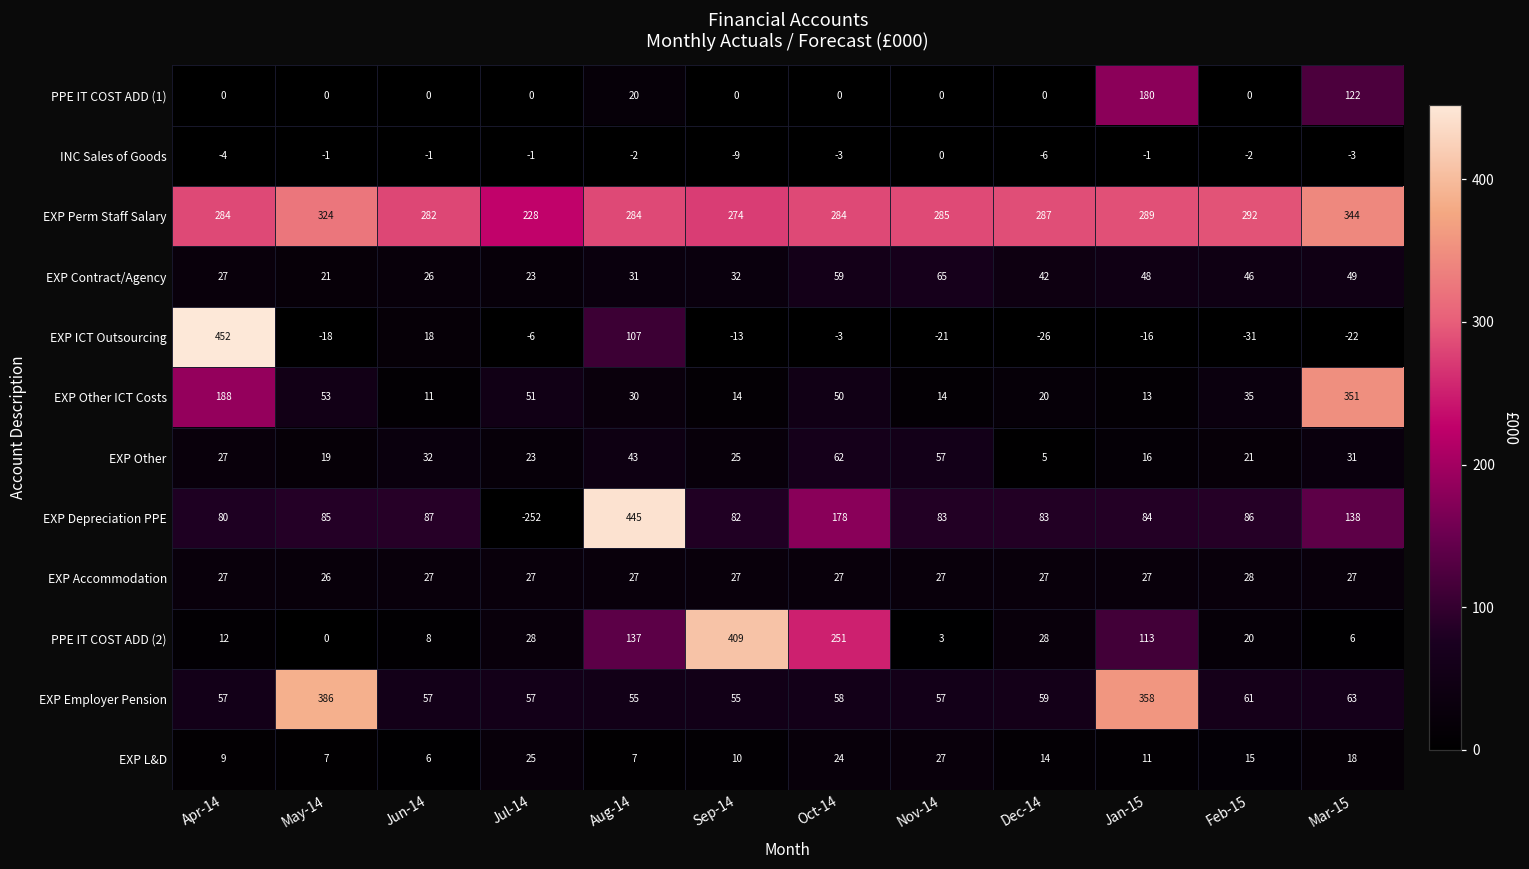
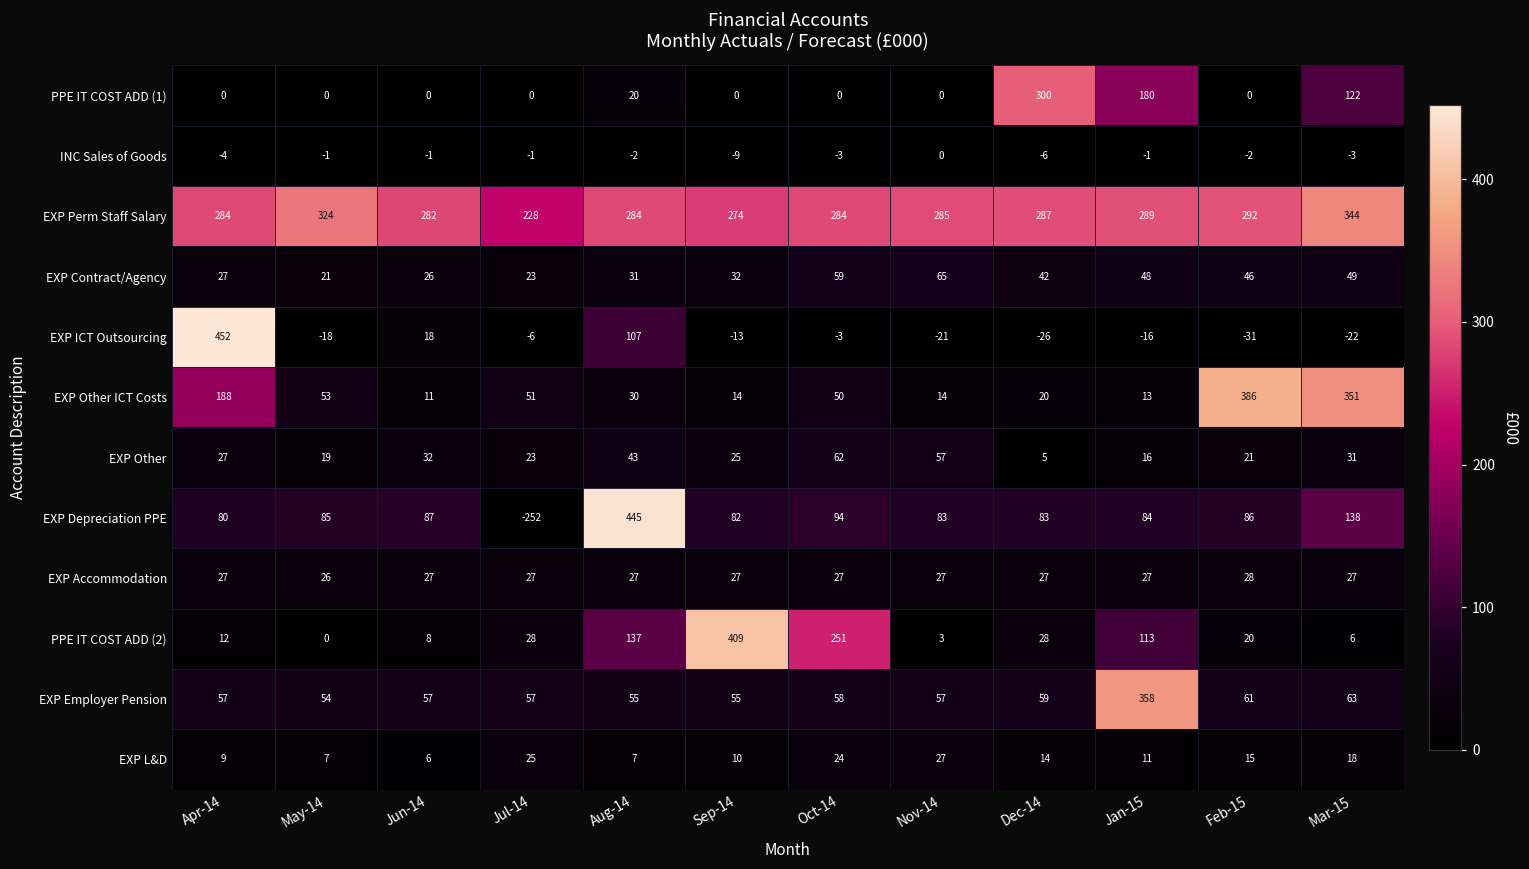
  {
    "PPE IT COST ADD (1)": {
      "Apr-14": 0,
      "May-14": 0,
      "Jun-14": 0,
      "Jul-14": 0,
      "Aug-14": 20,
      "Sep-14": 0,
      "Oct-14": 0,
      "Nov-14": 0,
-     "Dec-14": 0,
+     "Dec-14": 300,
      "Jan-15": 180,
      "Feb-15": 0,
      "Mar-15": 122
    },
    "INC Sales of Goods": {
      "Apr-14": -4,
      "May-14": -1,
      "Jun-14": -1,
      "Jul-14": -1,
      "Aug-14": -2,
      "Sep-14": -9,
      "Oct-14": -3,
      "Nov-14": 0,
      "Dec-14": -6,
      "Jan-15": -1,
      "Feb-15": -2,
      "Mar-15": -3
    },
    "EXP Perm Staff Salary": {
      "Apr-14": 284,
      "May-14": 324,
      "Jun-14": 282,
      "Jul-14": 228,
      "Aug-14": 284,
      "Sep-14": 274,
      "Oct-14": 284,
      "Nov-14": 285,
      "Dec-14": 287,
      "Jan-15": 289,
      "Feb-15": 292,
      "Mar-15": 344
    },
    "EXP Contract/Agency": {
      "Apr-14": 27,
      "May-14": 21,
      "Jun-14": 26,
      "Jul-14": 23,
      "Aug-14": 31,
      "Sep-14": 32,
      "Oct-14": 59,
      "Nov-14": 65,
      "Dec-14": 42,
      "Jan-15": 48,
      "Feb-15": 46,
      "Mar-15": 49
    },
    "EXP ICT Outsourcing": {
      "Apr-14": 452,
      "May-14": -18,
      "Jun-14": 18,
      "Jul-14": -6,
      "Aug-14": 107,
      "Sep-14": -13,
      "Oct-14": -3,
      "Nov-14": -21,
      "Dec-14": -26,
      "Jan-15": -16,
      "Feb-15": -31,
      "Mar-15": -22
    },
    "EXP Other ICT Costs": {
      "Apr-14": 188,
      "May-14": 53,
      "Jun-14": 11,
      "Jul-14": 51,
      "Aug-14": 30,
      "Sep-14": 14,
      "Oct-14": 50,
      "Nov-14": 14,
      "Dec-14": 20,
      "Jan-15": 13,
-     "Feb-15": 35,
+     "Feb-15": 386,
      "Mar-15": 351
    },
    "EXP Other": {
      "Apr-14": 27,
      "May-14": 19,
      "Jun-14": 32,
      "Jul-14": 23,
      "Aug-14": 43,
      "Sep-14": 25,
      "Oct-14": 62,
      "Nov-14": 57,
      "Dec-14": 5,
      "Jan-15": 16,
      "Feb-15": 21,
      "Mar-15": 31
    },
    "EXP Depreciation PPE": {
      "Apr-14": 80,
      "May-14": 85,
      "Jun-14": 87,
      "Jul-14": -252,
      "Aug-14": 445,
      "Sep-14": 82,
-     "Oct-14": 178,
+     "Oct-14": 94,
      "Nov-14": 83,
      "Dec-14": 83,
      "Jan-15": 84,
      "Feb-15": 86,
      "Mar-15": 138
    },
    "EXP Accommodation": {
      "Apr-14": 27,
      "May-14": 26,
      "Jun-14": 27,
      "Jul-14": 27,
      "Aug-14": 27,
      "Sep-14": 27,
      "Oct-14": 27,
      "Nov-14": 27,
      "Dec-14": 27,
      "Jan-15": 27,
      "Feb-15": 28,
      "Mar-15": 27
    },
    "PPE IT COST ADD (2)": {
      "Apr-14": 12,
      "May-14": 0,
      "Jun-14": 8,
      "Jul-14": 28,
      "Aug-14": 137,
      "Sep-14": 409,
      "Oct-14": 251,
      "Nov-14": 3,
      "Dec-14": 28,
      "Jan-15": 113,
      "Feb-15": 20,
      "Mar-15": 6
    },
    "EXP Employer Pension": {
      "Apr-14": 57,
-     "May-14": 386,
+     "May-14": 54,
      "Jun-14": 57,
      "Jul-14": 57,
      "Aug-14": 55,
      "Sep-14": 55,
      "Oct-14": 58,
      "Nov-14": 57,
      "Dec-14": 59,
      "Jan-15": 358,
      "Feb-15": 61,
      "Mar-15": 63
    },
    "EXP L&D": {
      "Apr-14": 9,
      "May-14": 7,
      "Jun-14": 6,
      "Jul-14": 25,
      "Aug-14": 7,
      "Sep-14": 10,
      "Oct-14": 24,
      "Nov-14": 27,
      "Dec-14": 14,
      "Jan-15": 11,
      "Feb-15": 15,
      "Mar-15": 18
    }
  }
